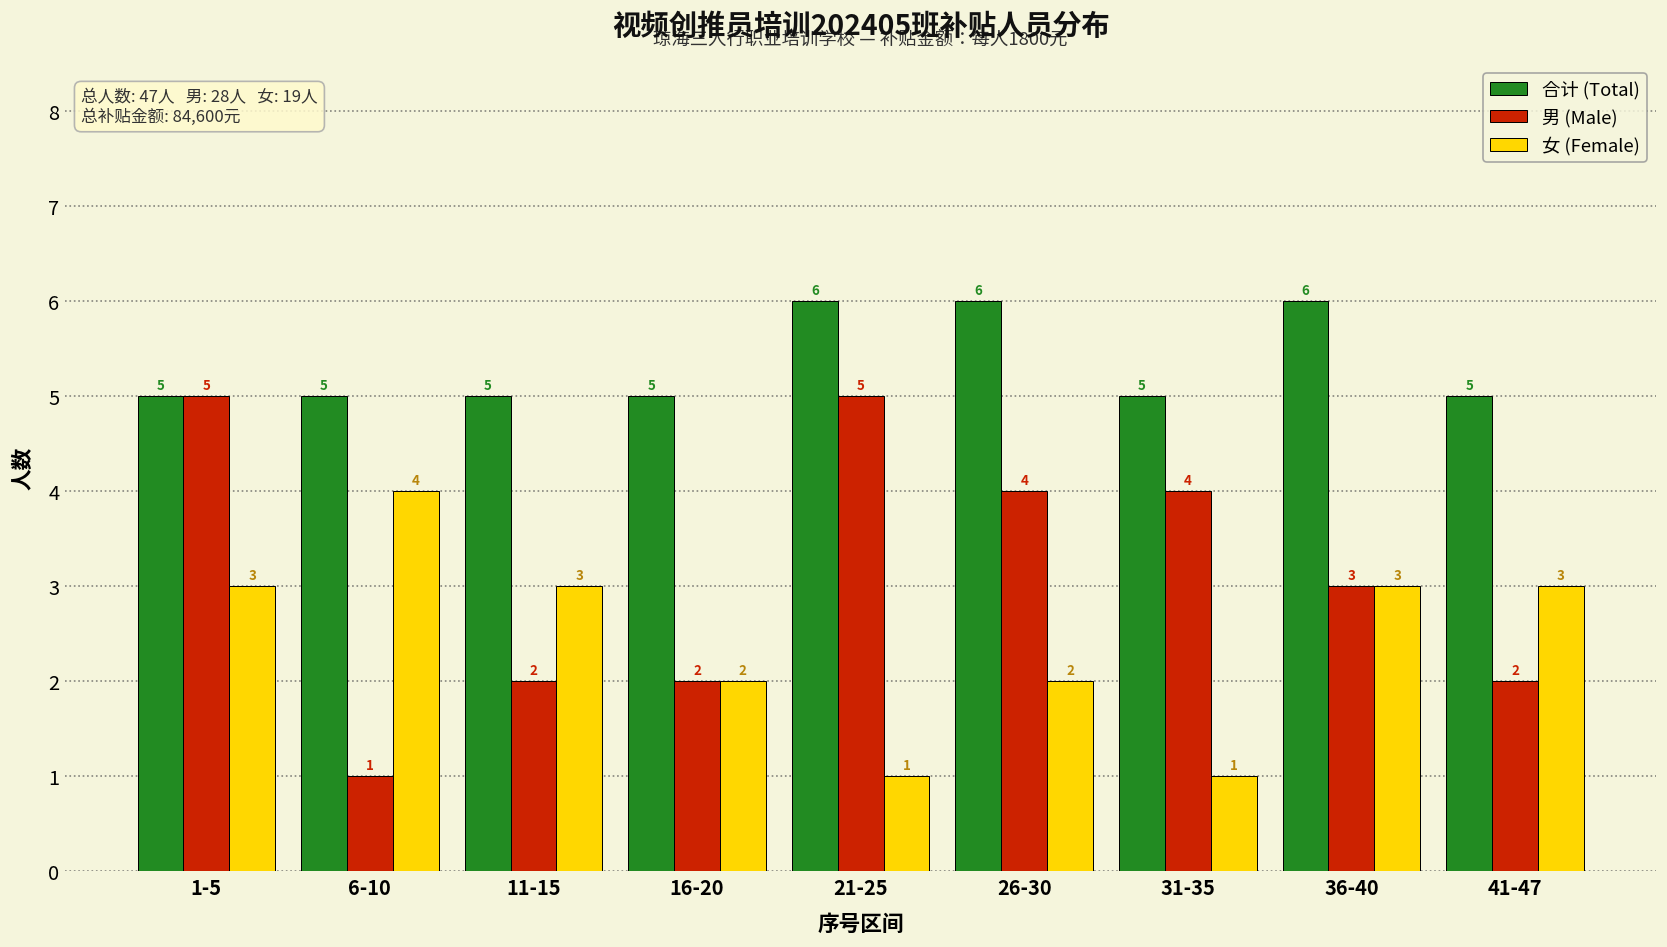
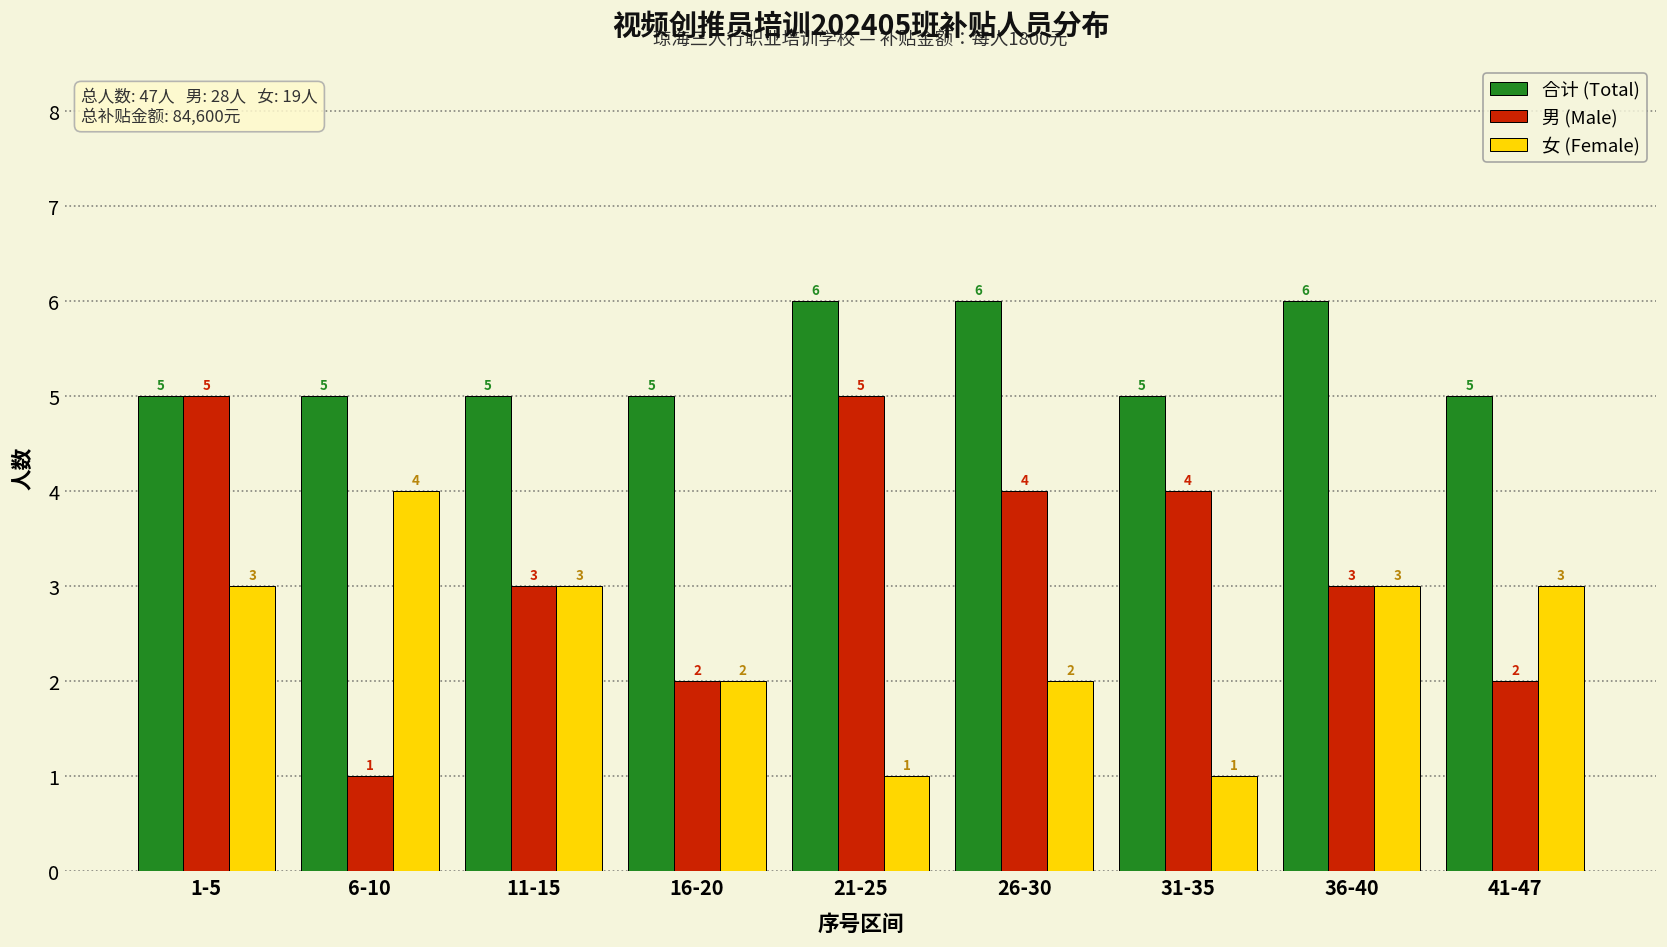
  {
    "合计 (Total)": {
      "1-5": 5,
      "6-10": 5,
      "11-15": 5,
      "16-20": 5,
      "21-25": 6,
      "26-30": 6,
      "31-35": 5,
      "36-40": 6,
      "41-47": 5
    },
    "男 (Male)": {
      "1-5": 5,
      "6-10": 1,
-     "11-15": 2,
+     "11-15": 3,
      "16-20": 2,
      "21-25": 5,
      "26-30": 4,
      "31-35": 4,
      "36-40": 3,
      "41-47": 2
    },
    "女 (Female)": {
      "1-5": 3,
      "6-10": 4,
      "11-15": 3,
      "16-20": 2,
      "21-25": 1,
      "26-30": 2,
      "31-35": 1,
      "36-40": 3,
      "41-47": 3
    }
  }
